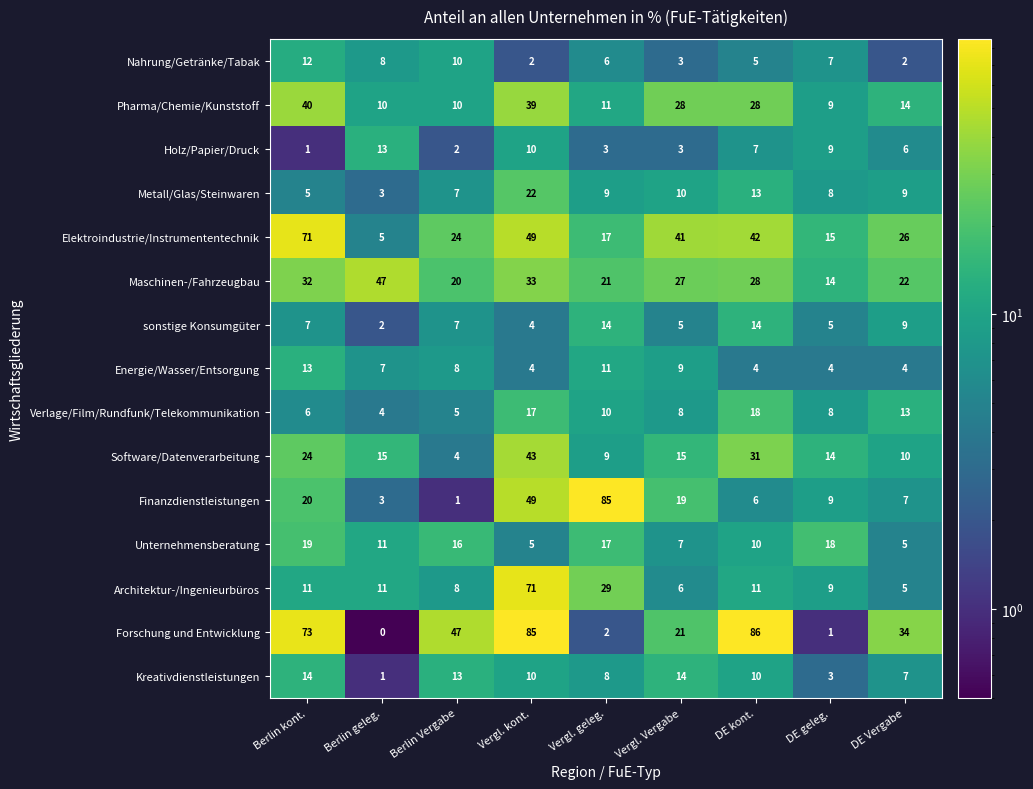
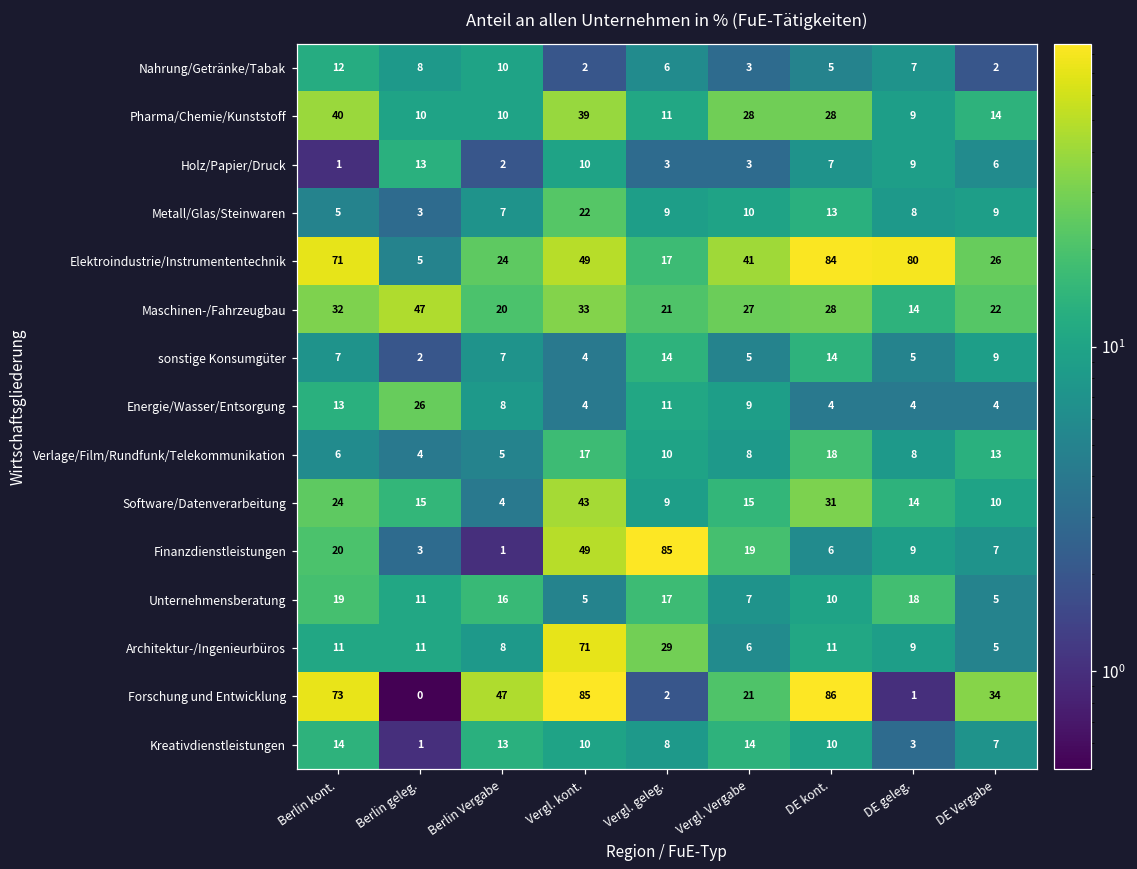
  {
    "Nahrung/Getränke/Tabak": {
      "Berlin kont.": 12,
      "Berlin geleg.": 8,
      "Berlin Vergabe": 10,
      "Vergl. kont.": 2,
      "Vergl. geleg.": 6,
      "Vergl. Vergabe": 3,
      "DE kont.": 5,
      "DE geleg.": 7,
      "DE Vergabe": 2
    },
    "Pharma/Chemie/Kunststoff": {
      "Berlin kont.": 40,
      "Berlin geleg.": 10,
      "Berlin Vergabe": 10,
      "Vergl. kont.": 39,
      "Vergl. geleg.": 11,
      "Vergl. Vergabe": 28,
      "DE kont.": 28,
      "DE geleg.": 9,
      "DE Vergabe": 14
    },
    "Holz/Papier/Druck": {
      "Berlin kont.": 1,
      "Berlin geleg.": 13,
      "Berlin Vergabe": 2,
      "Vergl. kont.": 10,
      "Vergl. geleg.": 3,
      "Vergl. Vergabe": 3,
      "DE kont.": 7,
      "DE geleg.": 9,
      "DE Vergabe": 6
    },
    "Metall/Glas/Steinwaren": {
      "Berlin kont.": 5,
      "Berlin geleg.": 3,
      "Berlin Vergabe": 7,
      "Vergl. kont.": 22,
      "Vergl. geleg.": 9,
      "Vergl. Vergabe": 10,
      "DE kont.": 13,
      "DE geleg.": 8,
      "DE Vergabe": 9
    },
    "Elektroindustrie/Instrumententechnik": {
      "Berlin kont.": 71,
      "Berlin geleg.": 5,
      "Berlin Vergabe": 24,
      "Vergl. kont.": 49,
      "Vergl. geleg.": 17,
      "Vergl. Vergabe": 41,
-     "DE kont.": 42,
-     "DE geleg.": 15,
+     "DE kont.": 84,
+     "DE geleg.": 80,
      "DE Vergabe": 26
    },
    "Maschinen-/Fahrzeugbau": {
      "Berlin kont.": 32,
      "Berlin geleg.": 47,
      "Berlin Vergabe": 20,
      "Vergl. kont.": 33,
      "Vergl. geleg.": 21,
      "Vergl. Vergabe": 27,
      "DE kont.": 28,
      "DE geleg.": 14,
      "DE Vergabe": 22
    },
    "sonstige Konsumgüter": {
      "Berlin kont.": 7,
      "Berlin geleg.": 2,
      "Berlin Vergabe": 7,
      "Vergl. kont.": 4,
      "Vergl. geleg.": 14,
      "Vergl. Vergabe": 5,
      "DE kont.": 14,
      "DE geleg.": 5,
      "DE Vergabe": 9
    },
    "Energie/Wasser/Entsorgung": {
      "Berlin kont.": 13,
-     "Berlin geleg.": 7,
+     "Berlin geleg.": 26,
      "Berlin Vergabe": 8,
      "Vergl. kont.": 4,
      "Vergl. geleg.": 11,
      "Vergl. Vergabe": 9,
      "DE kont.": 4,
      "DE geleg.": 4,
      "DE Vergabe": 4
    },
    "Verlage/Film/Rundfunk/Telekommunikation": {
      "Berlin kont.": 6,
      "Berlin geleg.": 4,
      "Berlin Vergabe": 5,
      "Vergl. kont.": 17,
      "Vergl. geleg.": 10,
      "Vergl. Vergabe": 8,
      "DE kont.": 18,
      "DE geleg.": 8,
      "DE Vergabe": 13
    },
    "Software/Datenverarbeitung": {
      "Berlin kont.": 24,
      "Berlin geleg.": 15,
      "Berlin Vergabe": 4,
      "Vergl. kont.": 43,
      "Vergl. geleg.": 9,
      "Vergl. Vergabe": 15,
      "DE kont.": 31,
      "DE geleg.": 14,
      "DE Vergabe": 10
    },
    "Finanzdienstleistungen": {
      "Berlin kont.": 20,
      "Berlin geleg.": 3,
      "Berlin Vergabe": 1,
      "Vergl. kont.": 49,
      "Vergl. geleg.": 85,
      "Vergl. Vergabe": 19,
      "DE kont.": 6,
      "DE geleg.": 9,
      "DE Vergabe": 7
    },
    "Unternehmensberatung": {
      "Berlin kont.": 19,
      "Berlin geleg.": 11,
      "Berlin Vergabe": 16,
      "Vergl. kont.": 5,
      "Vergl. geleg.": 17,
      "Vergl. Vergabe": 7,
      "DE kont.": 10,
      "DE geleg.": 18,
      "DE Vergabe": 5
    },
    "Architektur-/Ingenieurbüros": {
      "Berlin kont.": 11,
      "Berlin geleg.": 11,
      "Berlin Vergabe": 8,
      "Vergl. kont.": 71,
      "Vergl. geleg.": 29,
      "Vergl. Vergabe": 6,
      "DE kont.": 11,
      "DE geleg.": 9,
      "DE Vergabe": 5
    },
    "Forschung und Entwicklung": {
      "Berlin kont.": 73,
      "Berlin geleg.": 0,
      "Berlin Vergabe": 47,
      "Vergl. kont.": 85,
      "Vergl. geleg.": 2,
      "Vergl. Vergabe": 21,
      "DE kont.": 86,
      "DE geleg.": 1,
      "DE Vergabe": 34
    },
    "Kreativdienstleistungen": {
      "Berlin kont.": 14,
      "Berlin geleg.": 1,
      "Berlin Vergabe": 13,
      "Vergl. kont.": 10,
      "Vergl. geleg.": 8,
      "Vergl. Vergabe": 14,
      "DE kont.": 10,
      "DE geleg.": 3,
      "DE Vergabe": 7
    }
  }
